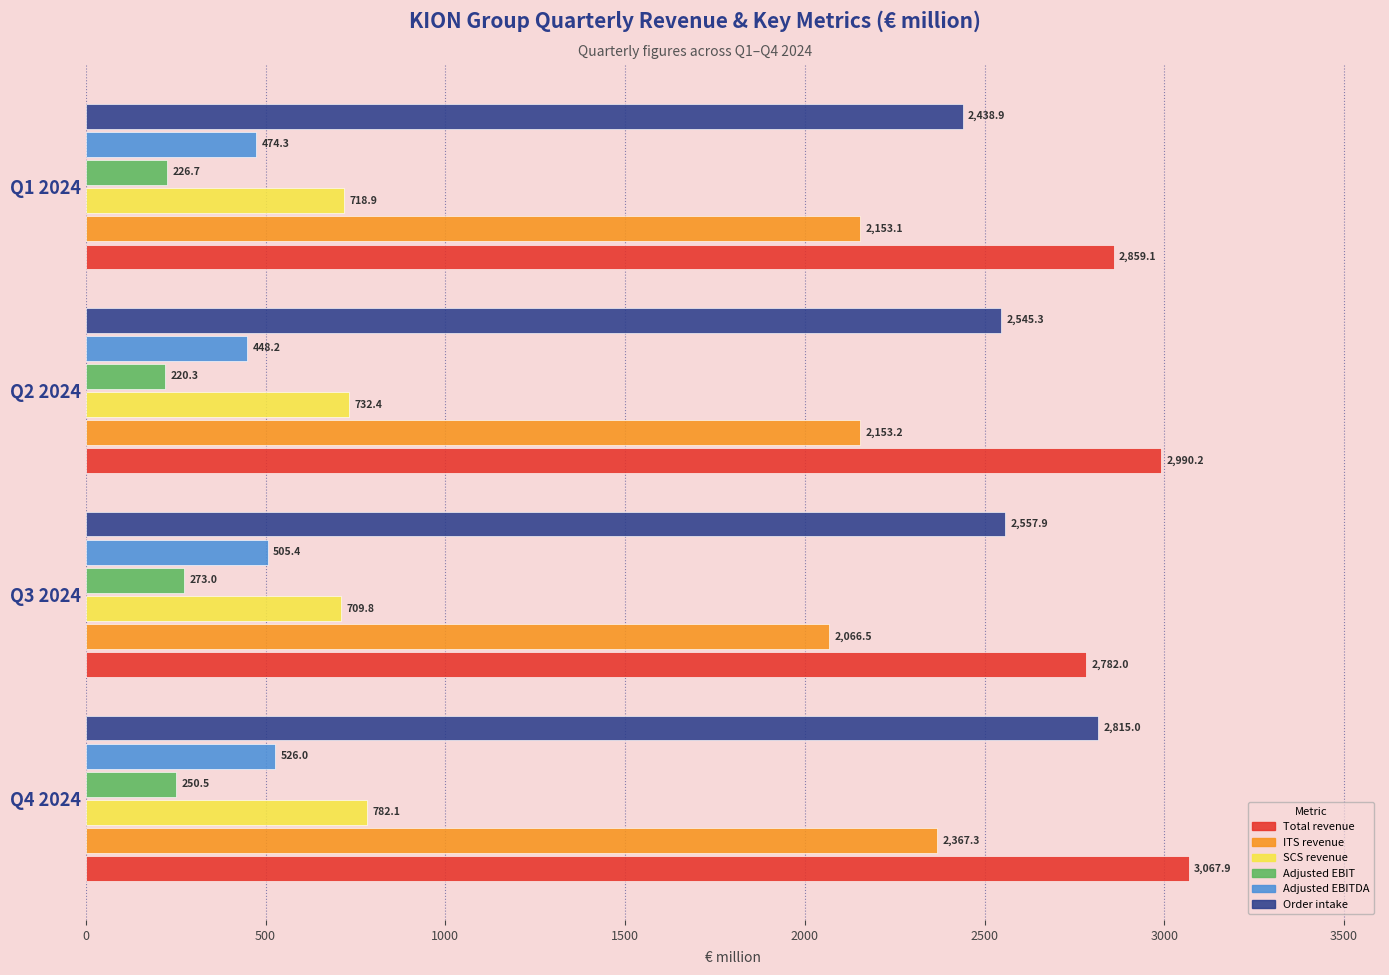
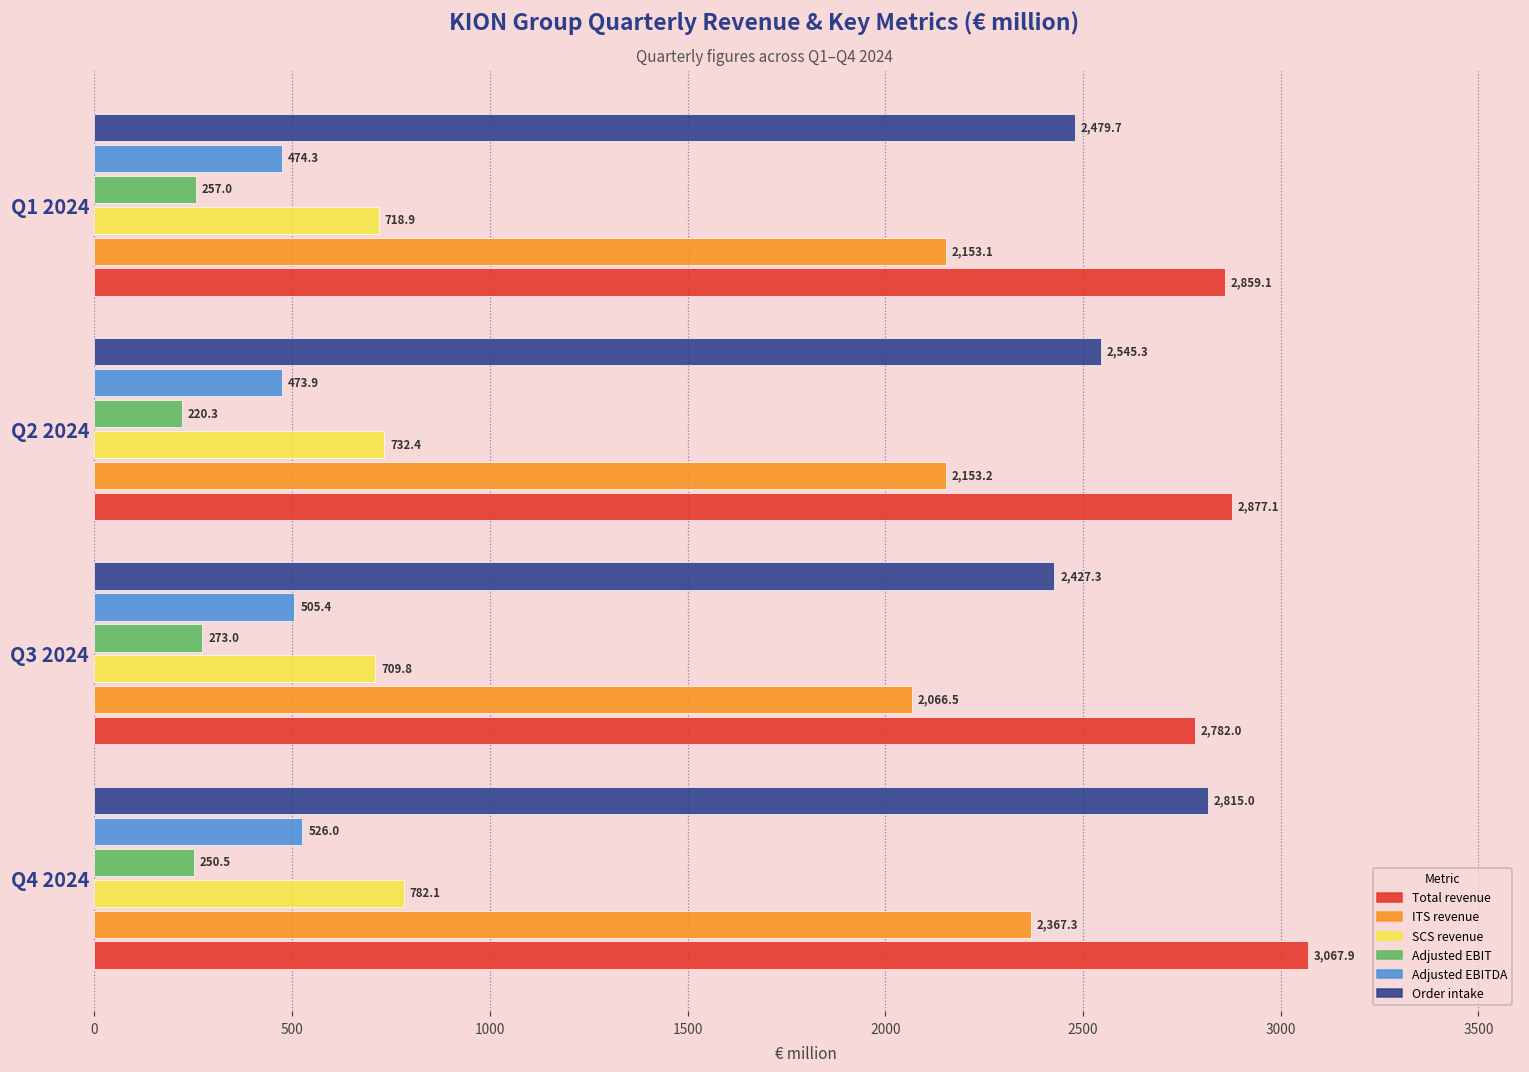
  {
    "Total revenue": {
      "Q1 2024": "2,859.1",
-     "Q2 2024": "2,990.2",
+     "Q2 2024": "2,877.1",
      "Q3 2024": "2,782.0",
      "Q4 2024": "3,067.9"
    },
    "ITS revenue": {
      "Q1 2024": "2,153.1",
      "Q2 2024": "2,153.2",
      "Q3 2024": "2,066.5",
      "Q4 2024": "2,367.3"
    },
    "SCS revenue": {
      "Q1 2024": "718.9",
      "Q2 2024": "732.4",
      "Q3 2024": "709.8",
      "Q4 2024": "782.1"
    },
    "Adjusted EBIT": {
-     "Q1 2024": "226.7",
+     "Q1 2024": "257.0",
      "Q2 2024": "220.3",
      "Q3 2024": "273.0",
      "Q4 2024": "250.5"
    },
    "Adjusted EBITDA": {
      "Q1 2024": "474.3",
-     "Q2 2024": "448.2",
+     "Q2 2024": "473.9",
      "Q3 2024": "505.4",
      "Q4 2024": "526.0"
    },
    "Order intake": {
-     "Q1 2024": "2,438.9",
+     "Q1 2024": "2,479.7",
      "Q2 2024": "2,545.3",
-     "Q3 2024": "2,557.9",
+     "Q3 2024": "2,427.3",
      "Q4 2024": "2,815.0"
    }
  }
